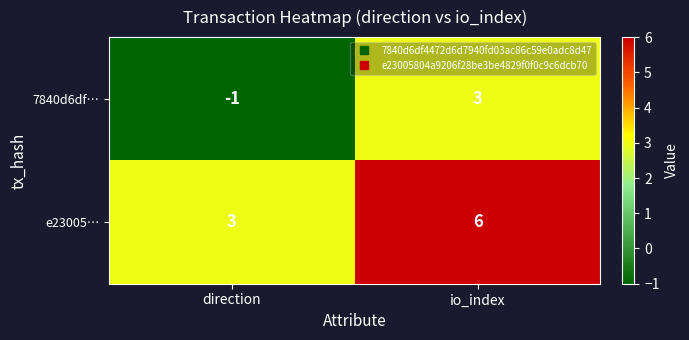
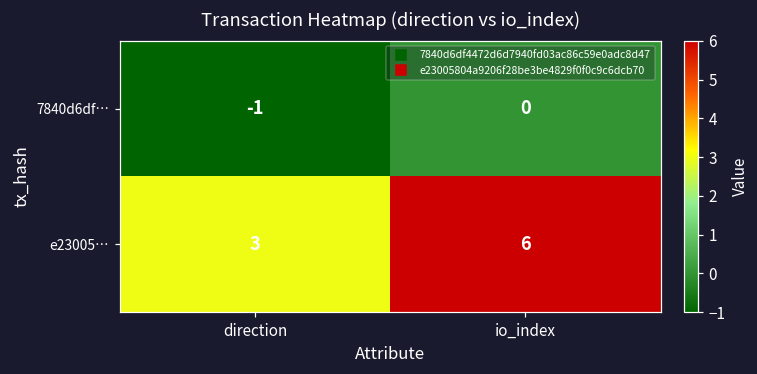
  {
    "7840d6df…": {
      "direction": -1,
-     "io_index": 3
+     "io_index": 0
    },
    "e23005…": {
      "direction": 3,
      "io_index": 6
    }
  }
